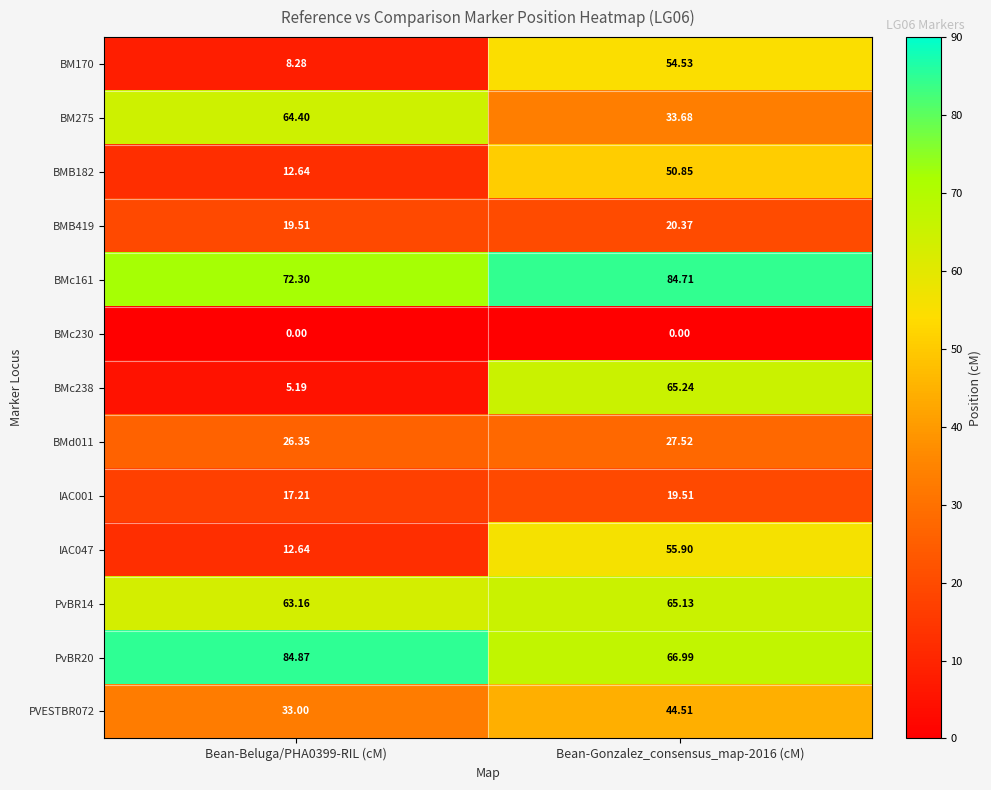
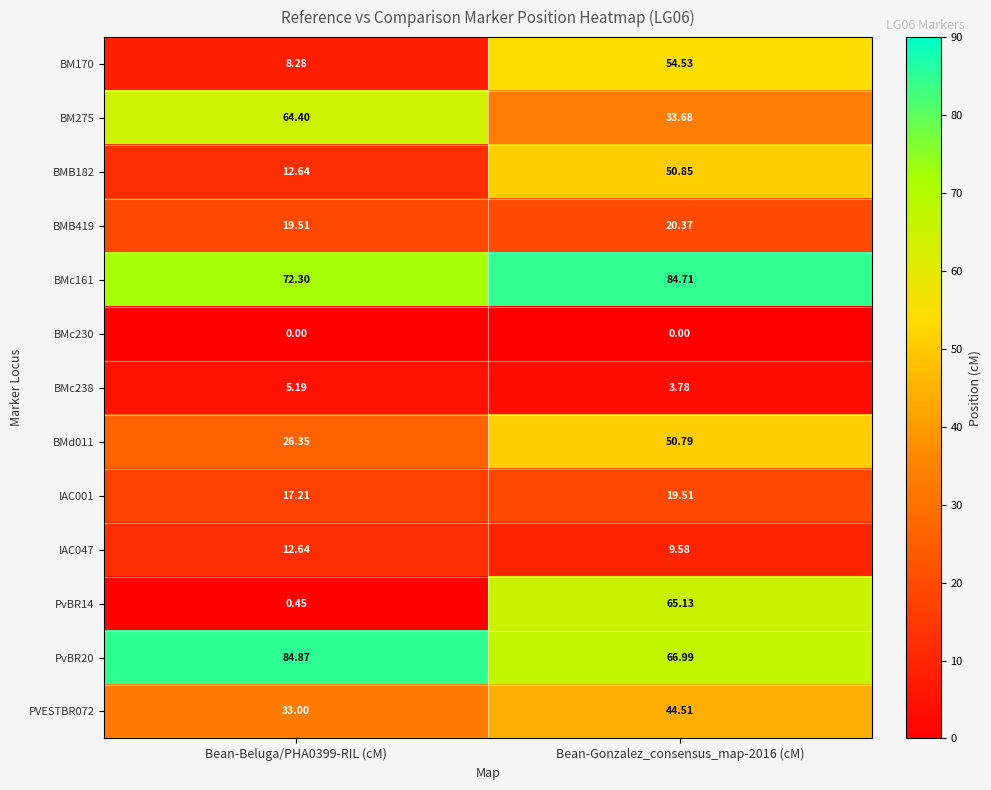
  {
    "BM170": {
      "Bean-Beluga/PHA0399-RIL (cM)": 8.28,
      "Bean-Gonzalez_consensus_map-2016 (cM)": 54.53
    },
    "BM275": {
      "Bean-Beluga/PHA0399-RIL (cM)": 64.40,
      "Bean-Gonzalez_consensus_map-2016 (cM)": 33.68
    },
    "BMB182": {
      "Bean-Beluga/PHA0399-RIL (cM)": 12.64,
      "Bean-Gonzalez_consensus_map-2016 (cM)": 50.85
    },
    "BMB419": {
      "Bean-Beluga/PHA0399-RIL (cM)": 19.51,
      "Bean-Gonzalez_consensus_map-2016 (cM)": 20.37
    },
    "BMc161": {
      "Bean-Beluga/PHA0399-RIL (cM)": 72.30,
      "Bean-Gonzalez_consensus_map-2016 (cM)": 84.71
    },
    "BMc230": {
      "Bean-Beluga/PHA0399-RIL (cM)": 0.00,
      "Bean-Gonzalez_consensus_map-2016 (cM)": 0.00
    },
    "BMc238": {
      "Bean-Beluga/PHA0399-RIL (cM)": 5.19,
-     "Bean-Gonzalez_consensus_map-2016 (cM)": 65.24
+     "Bean-Gonzalez_consensus_map-2016 (cM)": 3.78
    },
    "BMd011": {
      "Bean-Beluga/PHA0399-RIL (cM)": 26.35,
-     "Bean-Gonzalez_consensus_map-2016 (cM)": 27.52
+     "Bean-Gonzalez_consensus_map-2016 (cM)": 50.79
    },
    "IAC001": {
      "Bean-Beluga/PHA0399-RIL (cM)": 17.21,
      "Bean-Gonzalez_consensus_map-2016 (cM)": 19.51
    },
    "IAC047": {
      "Bean-Beluga/PHA0399-RIL (cM)": 12.64,
-     "Bean-Gonzalez_consensus_map-2016 (cM)": 55.90
+     "Bean-Gonzalez_consensus_map-2016 (cM)": 9.58
    },
    "PvBR14": {
-     "Bean-Beluga/PHA0399-RIL (cM)": 63.16,
+     "Bean-Beluga/PHA0399-RIL (cM)": 0.45,
      "Bean-Gonzalez_consensus_map-2016 (cM)": 65.13
    },
    "PvBR20": {
      "Bean-Beluga/PHA0399-RIL (cM)": 84.87,
      "Bean-Gonzalez_consensus_map-2016 (cM)": 66.99
    },
    "PVESTBR072": {
      "Bean-Beluga/PHA0399-RIL (cM)": 33.00,
      "Bean-Gonzalez_consensus_map-2016 (cM)": 44.51
    }
  }
